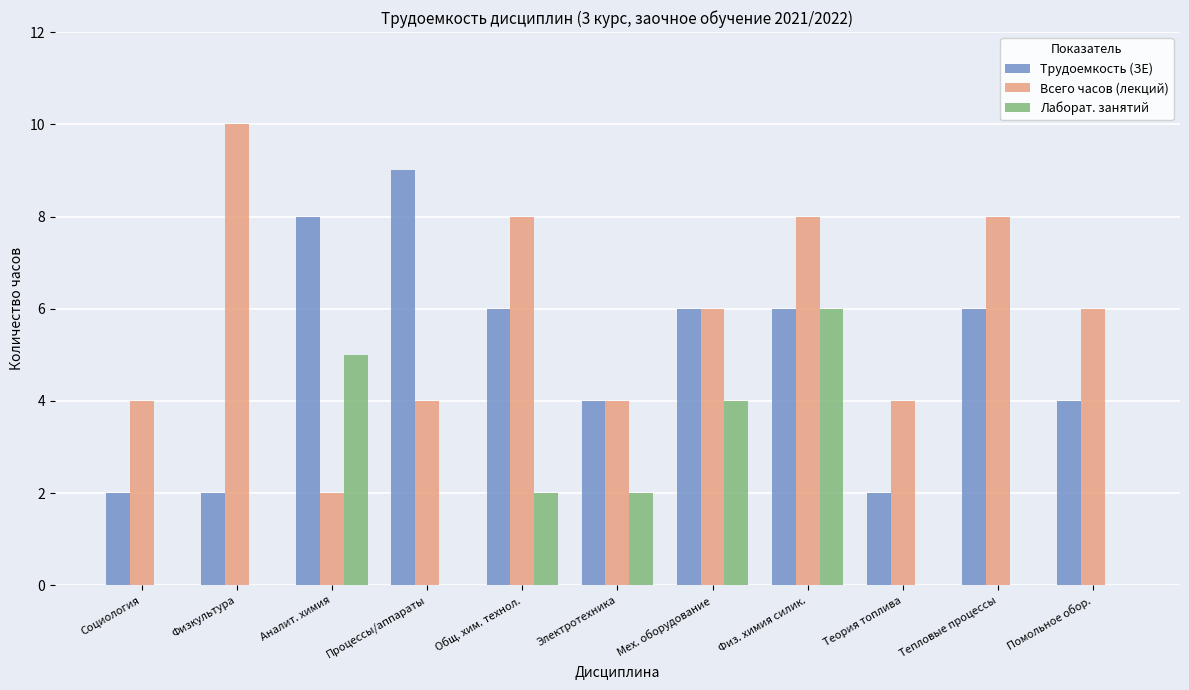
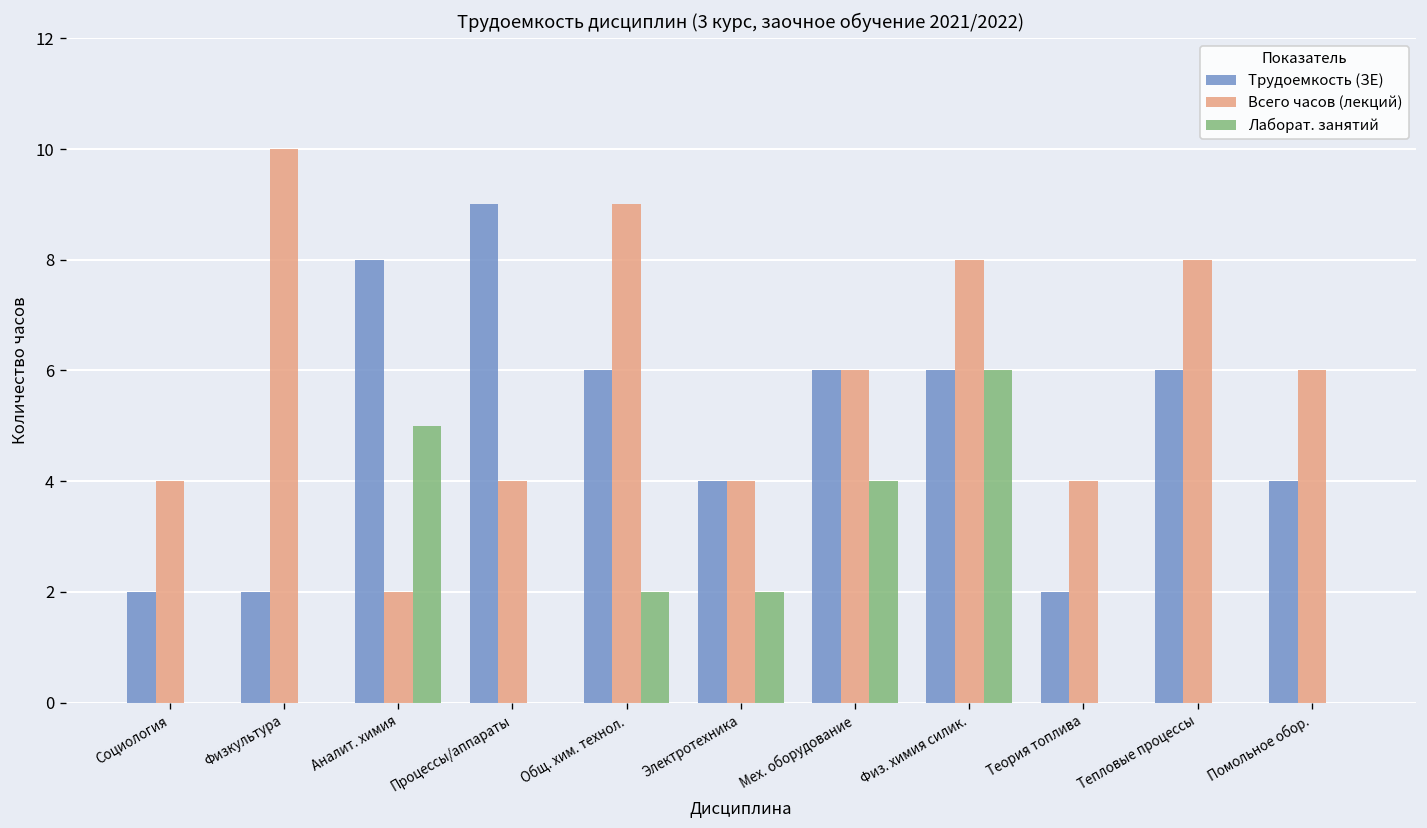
  {
    "Трудоемкость (ЗЕ)": {
      "Социология": 2,
      "Физкультура": 2,
      "Аналит. химия": 8,
      "Процессы/аппараты": 9,
      "Общ. хим. технол.": 6,
      "Электротехника": 4,
      "Мех. оборудование": 6,
      "Физ. химия силик.": 6,
      "Теория топлива": 2,
      "Тепловые процессы": 6,
      "Помольное обор.": 4
    },
    "Всего часов (лекций)": {
      "Социология": 4,
      "Физкультура": 10,
      "Аналит. химия": 2,
      "Процессы/аппараты": 4,
-     "Общ. хим. технол.": 8,
+     "Общ. хим. технол.": 9,
      "Электротехника": 4,
      "Мех. оборудование": 6,
      "Физ. химия силик.": 8,
      "Теория топлива": 4,
      "Тепловые процессы": 8,
      "Помольное обор.": 6
    },
    "Лаборат. занятий": {
      "Социология": 0,
      "Физкультура": 0,
      "Аналит. химия": 5,
      "Процессы/аппараты": 0,
      "Общ. хим. технол.": 2,
      "Электротехника": 2,
      "Мех. оборудование": 4,
      "Физ. химия силик.": 6,
      "Теория топлива": 0,
      "Тепловые процессы": 0,
      "Помольное обор.": 0
    }
  }
